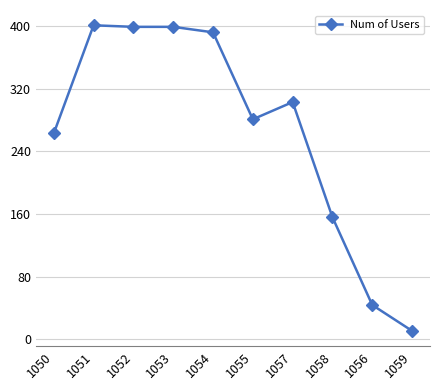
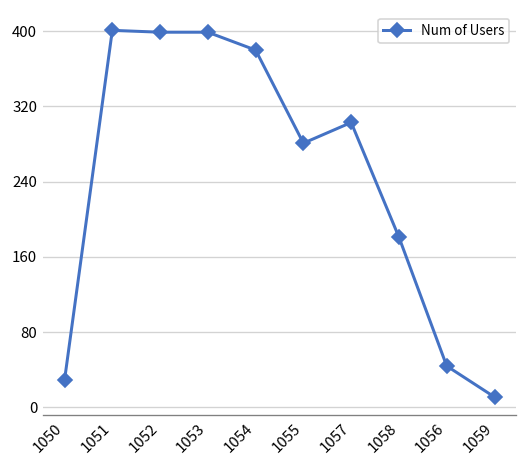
  {
-   "1050": 260,
+   "1050": 30,
    "1051": 400,
    "1052": 400,
    "1053": 400,
-   "1054": 390,
+   "1054": 380,
    "1055": 280,
    "1057": 300,
-   "1058": 160,
+   "1058": 180,
    "1056": 40,
    "1059": 10
  }
